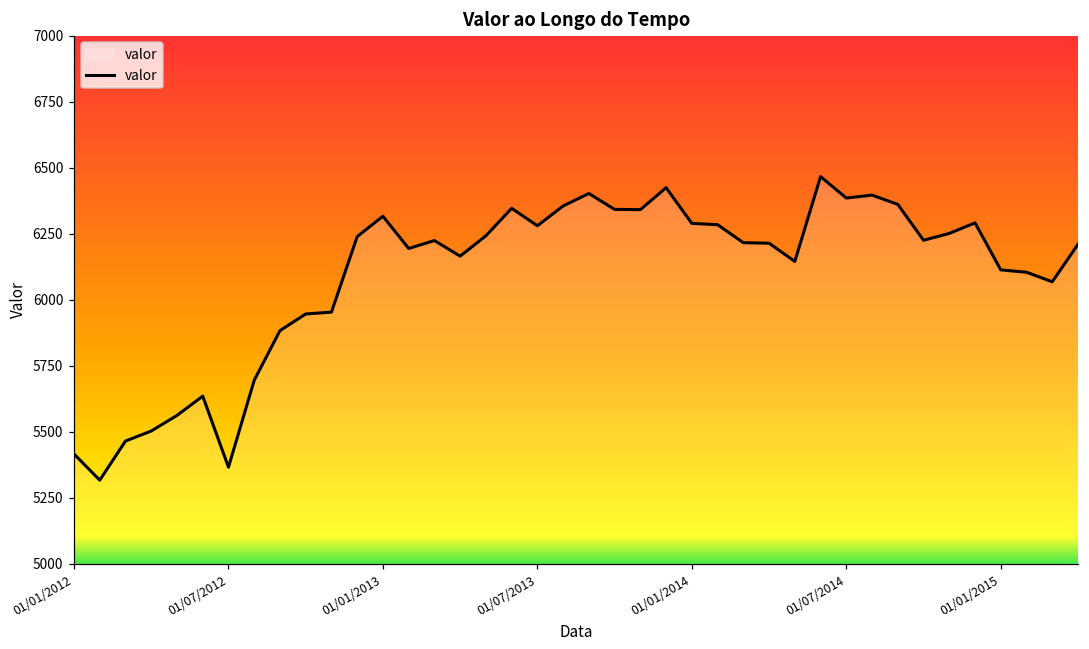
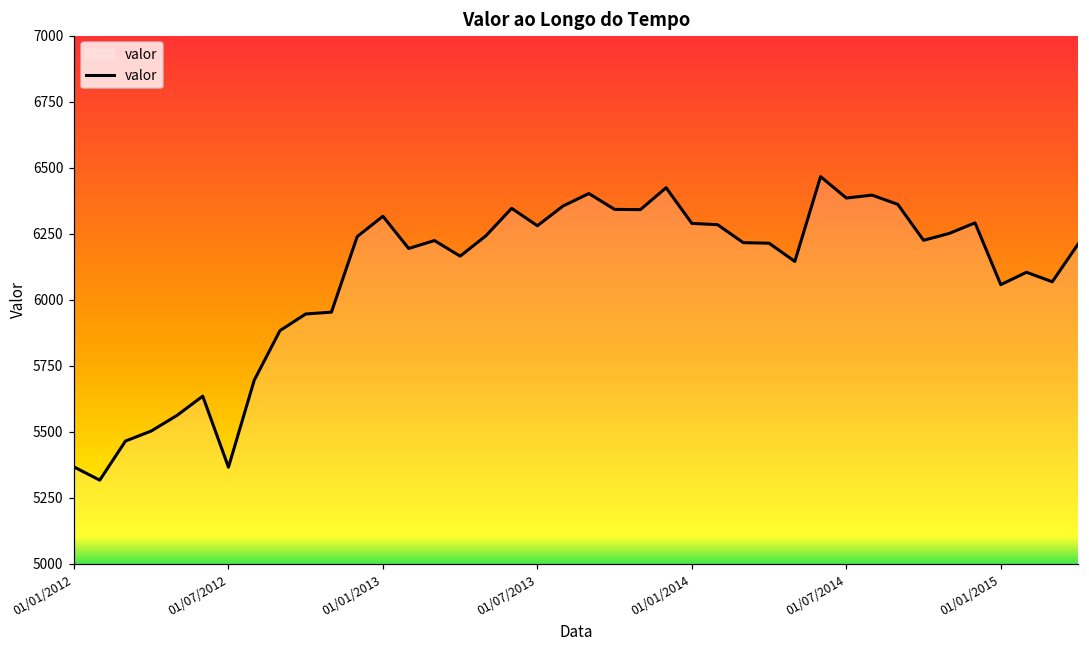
  {
-   "01/01/2012": 5420,
+   "01/01/2012": 5370,
    "01/07/2012": 5370,
    "01/01/2013": 6320,
    "01/07/2013": 6280,
    "01/01/2014": 6290,
    "01/07/2014": 6390,
-   "01/01/2015": 6110
+   "01/01/2015": 6060
  }
